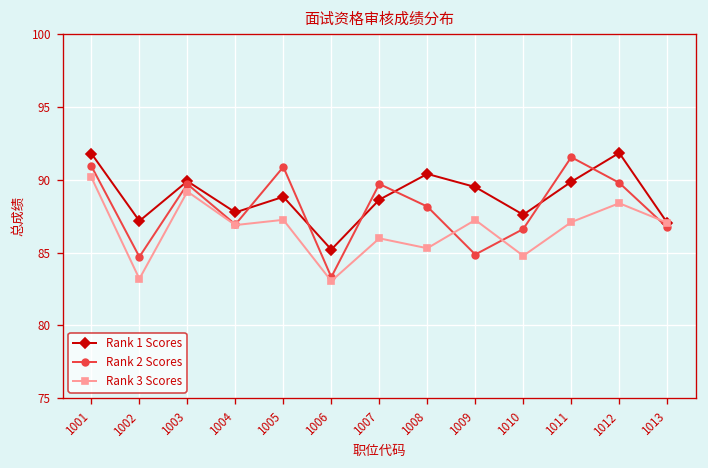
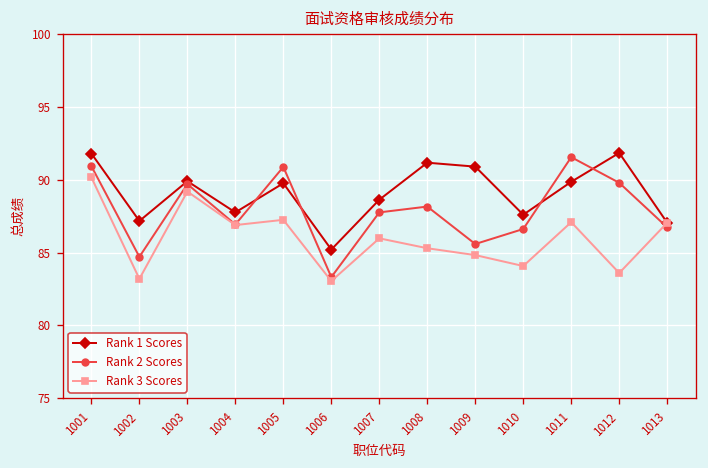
  {
    "Rank 1 Scores": {
      "1001": 91.8,
      "1002": 87.2,
      "1004": 87.8,
-     "1005": 88.8,
+     "1005": 89.8,
      "1006": 85.2,
      "1007": 88.6,
-     "1008": 90.4,
-     "1009": 89.5,
+     "1008": 91.2,
+     "1009": 90.9,
      "1010": 87.6,
      "1011": 89.9,
      "1012": 91.8
    },
    "Rank 2 Scores": {
      "1001": 90.9,
      "1002": 84.7,
      "1005": 90.9,
      "1006": 83.3,
-     "1007": 89.7,
+     "1007": 87.8,
      "1008": 88.2,
-     "1009": 84.9,
+     "1009": 85.6,
      "1010": 86.6,
      "1011": 91.6,
      "1012": 89.8,
      "1013": 86.7
    },
    "Rank 3 Scores": {
      "1001": 90.2,
      "1002": 83.2,
      "1003": 89.2,
      "1005": 87.3,
      "1006": 83.1,
      "1007": 86.0,
      "1008": 85.3,
-     "1009": 87.2,
-     "1010": 84.8,
+     "1009": 84.8,
+     "1010": 84.1,
      "1011": 87.1,
-     "1012": 88.4
+     "1012": 83.6
    }
  }
